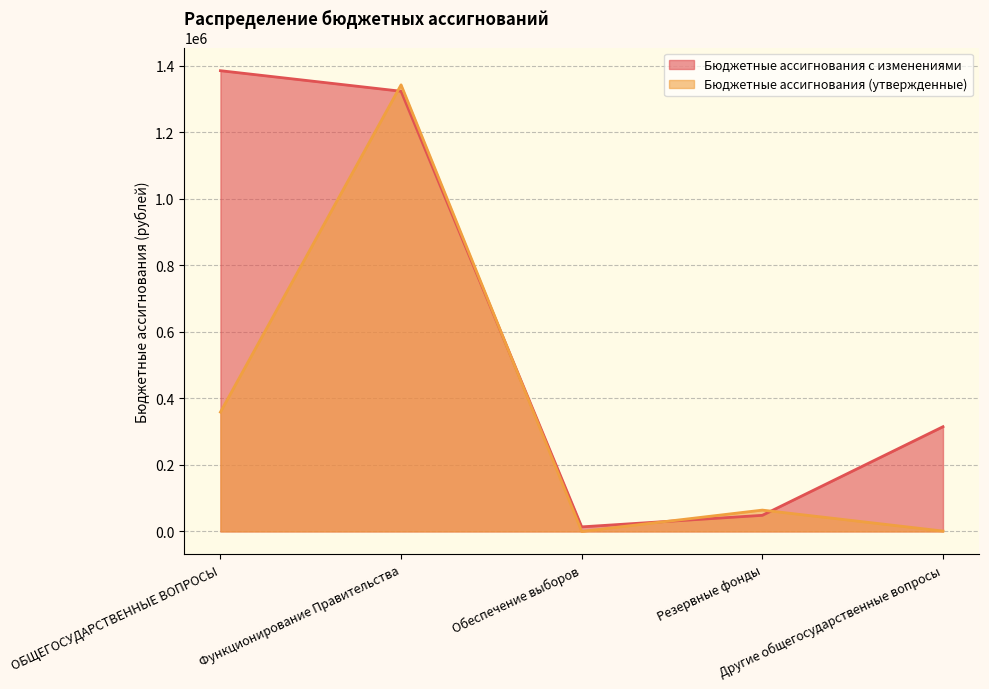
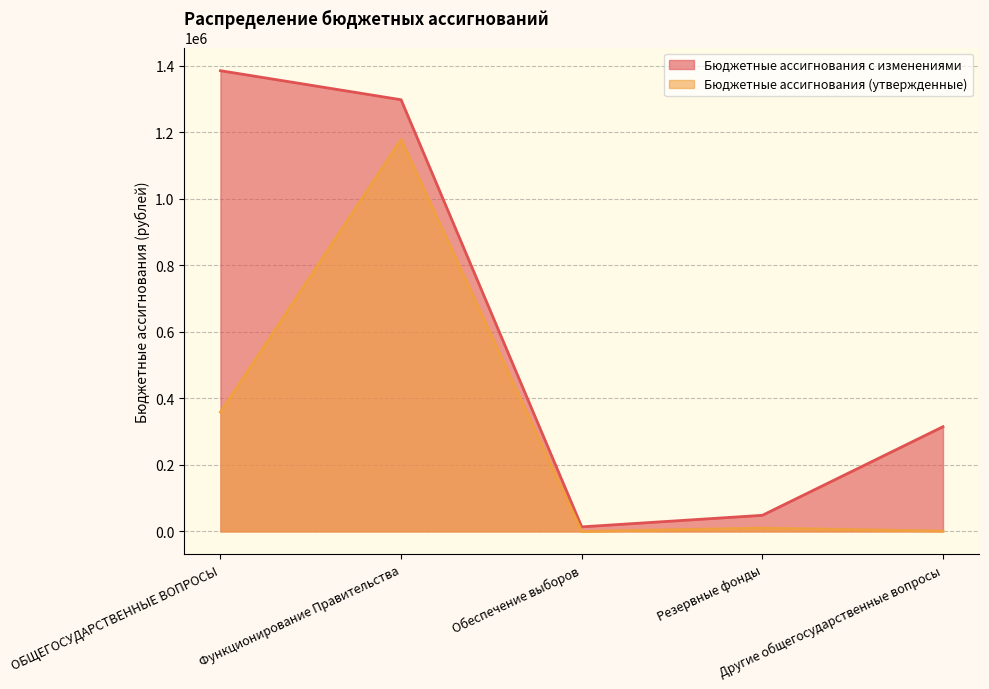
  {
    "Бюджетные ассигнования с изменениями": {
      "ОБЩЕГОСУДАРСТВЕННЫЕ ВОПРОСЫ": 1380000,
-     "Функционирование Правительства": 1320000,
+     "Функционирование Правительства": 1300000,
      "Обеспечение выборов": 10000,
      "Резервные фонды": 50000,
      "Другие общегосударственные вопросы": 310000
    },
    "Бюджетные ассигнования (утвержденные)": {
      "ОБЩЕГОСУДАРСТВЕННЫЕ ВОПРОСЫ": 360000,
-     "Функционирование Правительства": 1340000,
+     "Функционирование Правительства": 1180000,
      "Обеспечение выборов": 0,
-     "Резервные фонды": 60000,
+     "Резервные фонды": 10000,
      "Другие общегосударственные вопросы": 0
    }
  }
